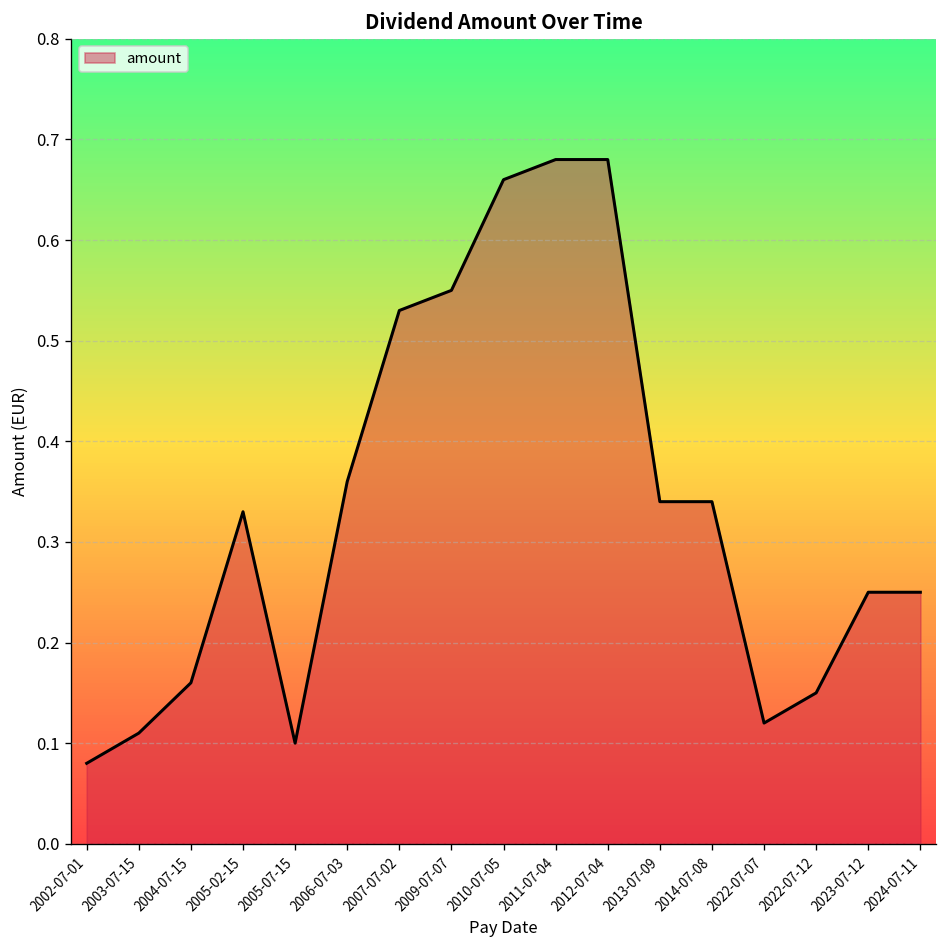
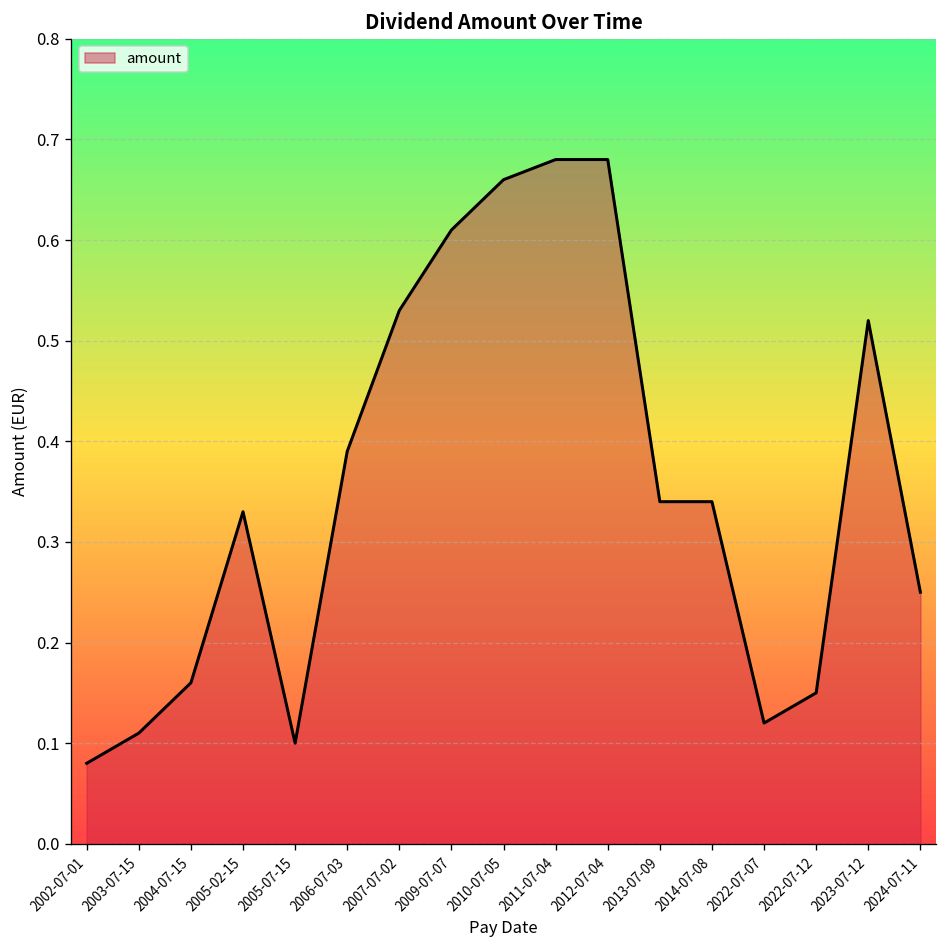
  {
    "2002-07-01": 0.08,
    "2003-07-15": 0.11,
    "2004-07-15": 0.16,
    "2005-02-15": 0.33,
    "2005-07-15": 0.10,
-   "2006-07-03": 0.36,
+   "2006-07-03": 0.39,
    "2007-07-02": 0.53,
-   "2009-07-07": 0.55,
+   "2009-07-07": 0.61,
    "2010-07-05": 0.66,
    "2011-07-04": 0.68,
    "2012-07-04": 0.68,
    "2013-07-09": 0.34,
    "2014-07-08": 0.34,
    "2022-07-07": 0.12,
    "2022-07-12": 0.15,
-   "2023-07-12": 0.25,
+   "2023-07-12": 0.52,
    "2024-07-11": 0.25
  }
